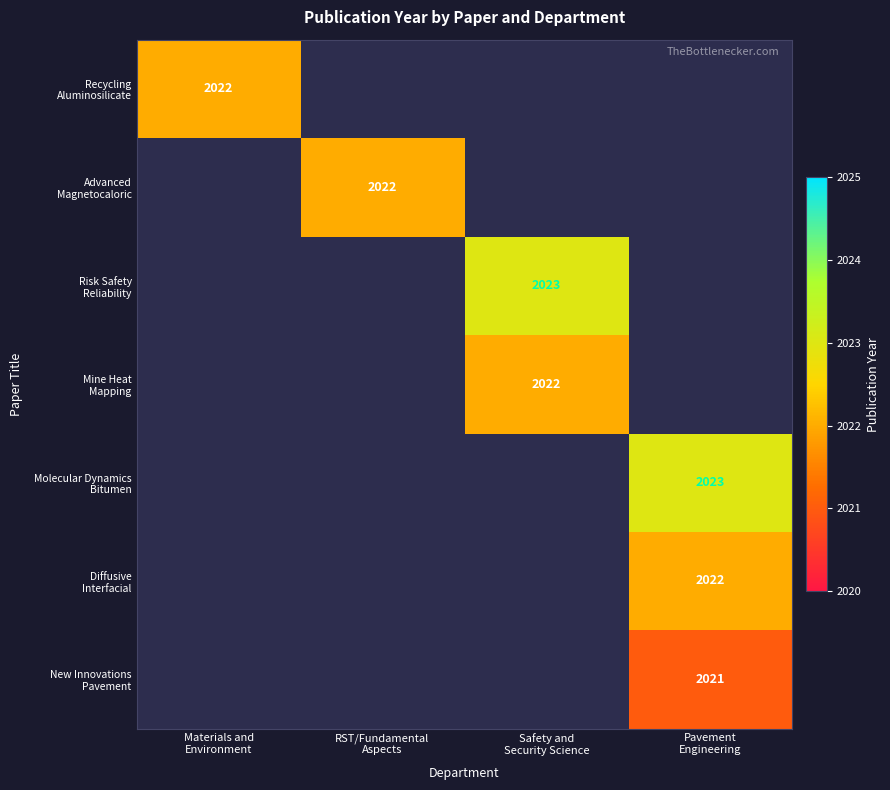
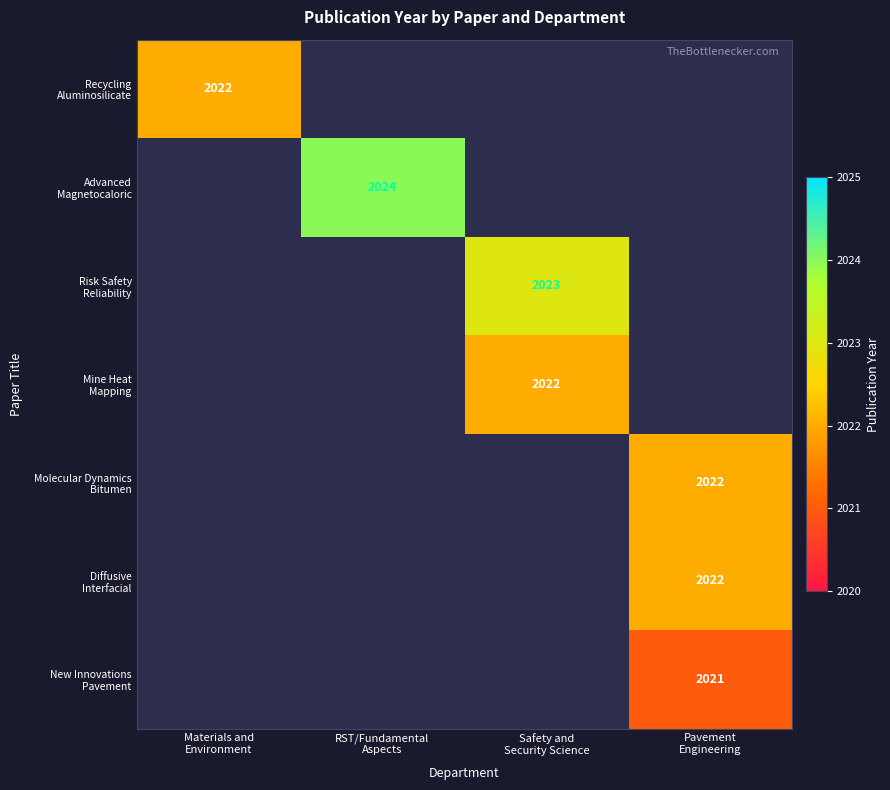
  {
    "Recycling Aluminosilicate": {
      "Materials and Environment": 2022
    },
    "Advanced Magnetocaloric": {
-     "RST/Fundamental Aspects": 2022
+     "RST/Fundamental Aspects": 2024
    },
    "Risk Safety Reliability": {
      "Safety and Security Science": 2023
    },
    "Mine Heat Mapping": {
      "Safety and Security Science": 2022
    },
    "Molecular Dynamics Bitumen": {
-     "Pavement Engineering": 2023
+     "Pavement Engineering": 2022
    },
    "Diffusive Interfacial": {
      "Pavement Engineering": 2022
    },
    "New Innovations Pavement": {
      "Pavement Engineering": 2021
    }
  }
